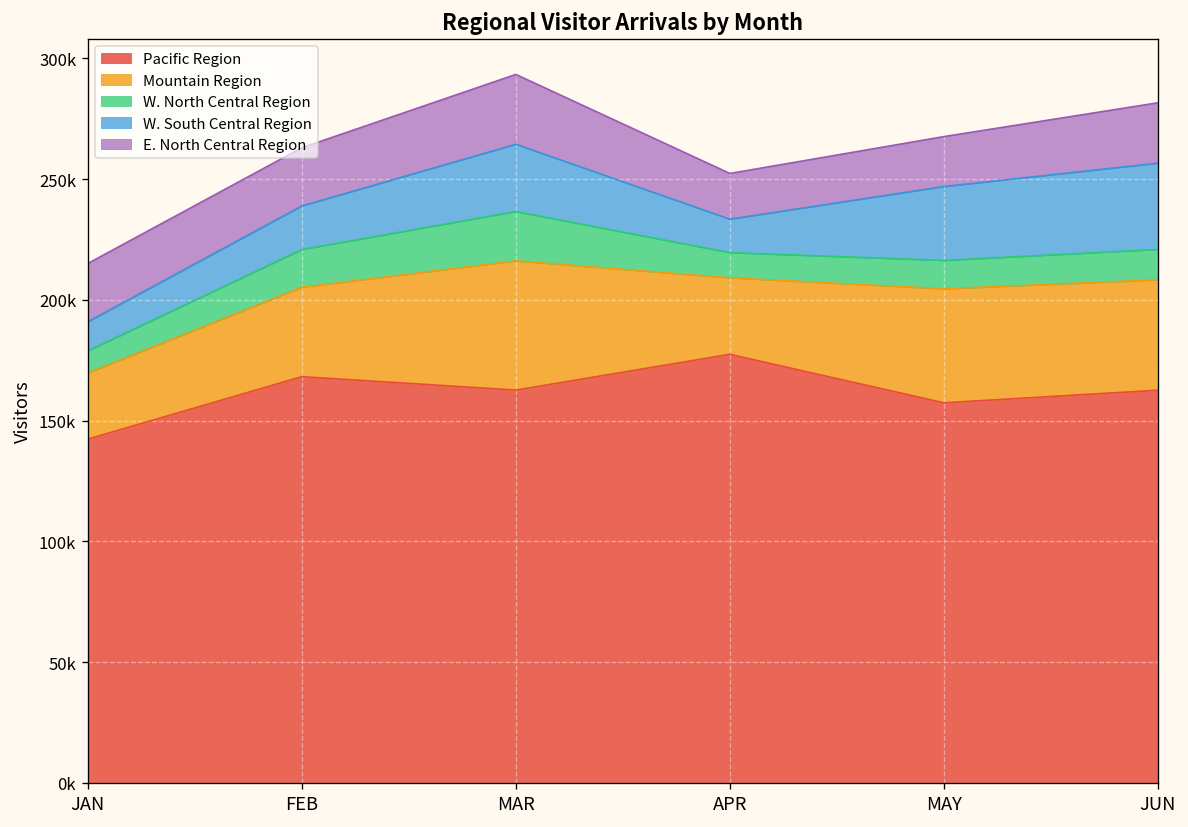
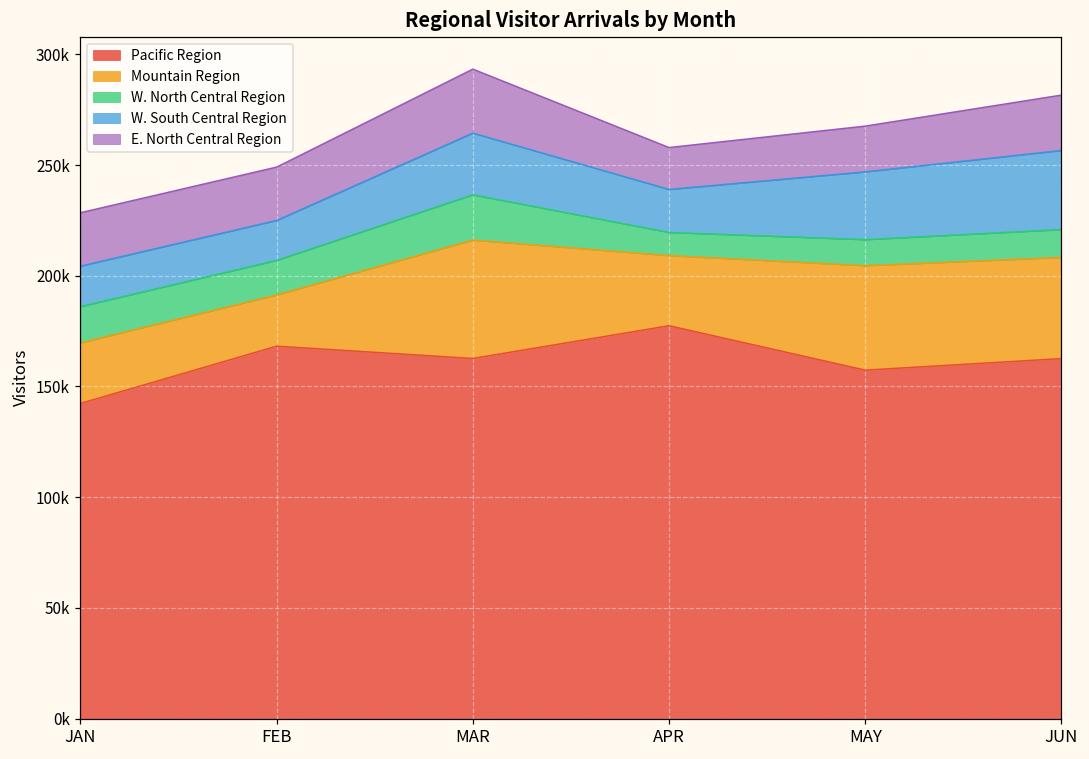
  {
    "Pacific Region": {
      "JAN": 142000,
      "FEB": 168000,
      "MAR": 163000,
      "APR": 177000,
      "MAY": 157000,
      "JUN": 163000
    },
    "Mountain Region": {
      "JAN": 27000,
-     "FEB": 37000,
+     "FEB": 23000,
      "MAR": 53000,
      "APR": 32000,
      "MAY": 47000,
      "JUN": 46000
    },
    "W. North Central Region": {
-     "JAN": 9000,
+     "JAN": 16000,
      "FEB": 16000,
      "MAR": 20000,
      "APR": 10000,
      "MAY": 12000,
      "JUN": 13000
    },
    "W. South Central Region": {
-     "JAN": 12000,
+     "JAN": 18000,
      "FEB": 18000,
      "MAR": 28000,
-     "APR": 14000,
+     "APR": 19000,
      "MAY": 31000,
      "JUN": 36000
    },
    "E. North Central Region": {
      "JAN": 24000,
      "MAR": 29000,
      "APR": 19000,
      "MAY": 21000,
      "JUN": 25000
    }
  }
